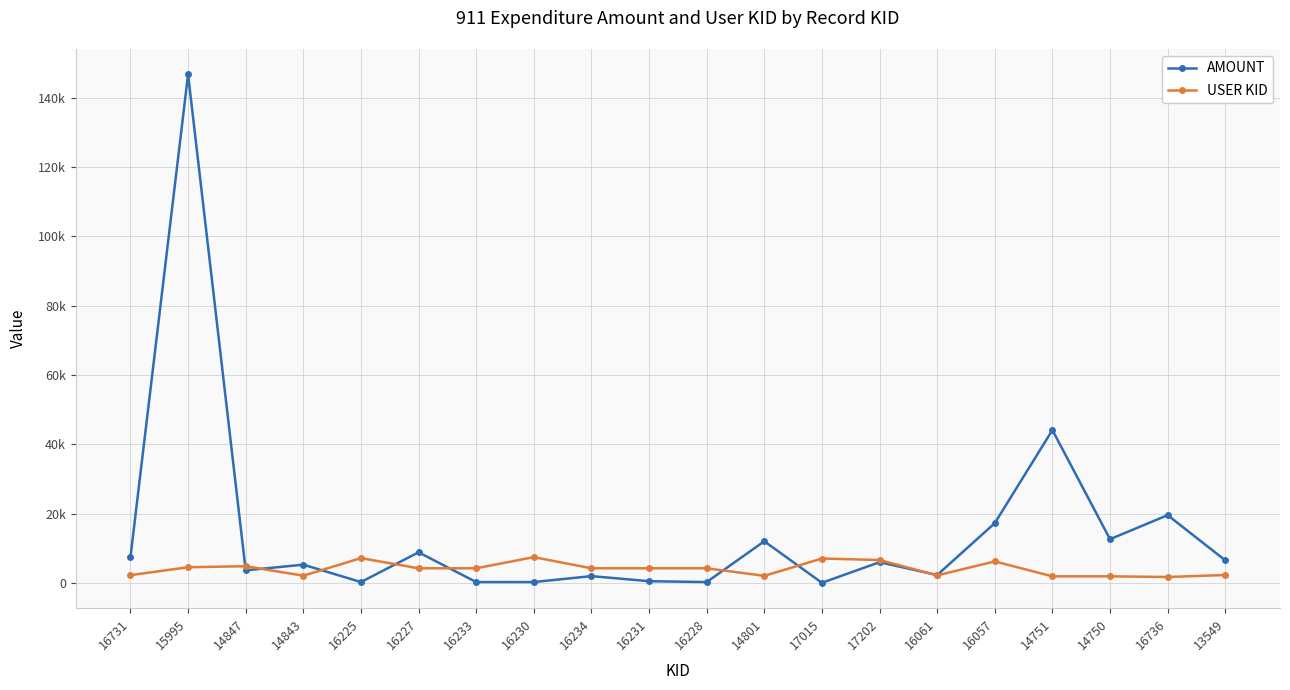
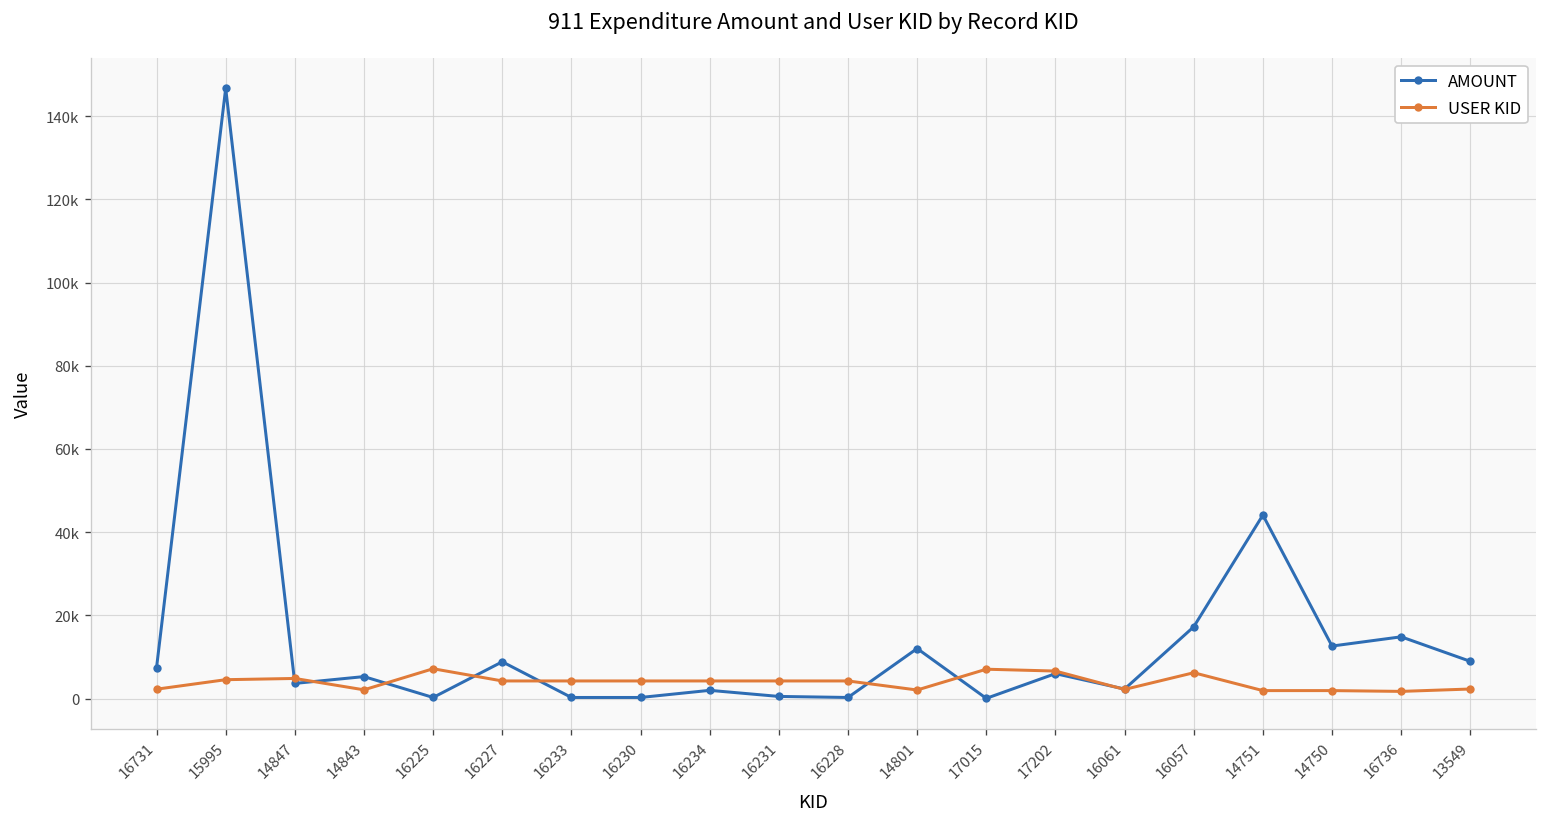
  {
    "AMOUNT": {
      "16731": 7000,
      "15995": 147000,
      "14847": 4000,
      "14843": 5000,
      "16225": 0,
      "16227": 9000,
      "16233": 0,
      "16230": 0,
      "16234": 2000,
      "16231": 1000,
      "16228": 0,
      "14801": 12000,
      "17015": 0,
      "16057": 17000,
      "14751": 44000,
      "14750": 13000,
-     "16736": 20000,
-     "13549": 7000
+     "16736": 15000,
+     "13549": 9000
    },
    "USER KID": {
      "16731": 2000,
      "15995": 5000,
      "14847": 5000,
      "14843": 2000,
      "16225": 7000,
      "16227": 4000,
      "16233": 4000,
-     "16230": 7000,
+     "16230": 4000,
      "16234": 4000,
      "16231": 4000,
      "16228": 4000,
      "14801": 2000,
      "17015": 7000,
      "16057": 6000,
      "14751": 2000,
      "14750": 2000,
      "16736": 2000,
      "13549": 2000
    }
  }
